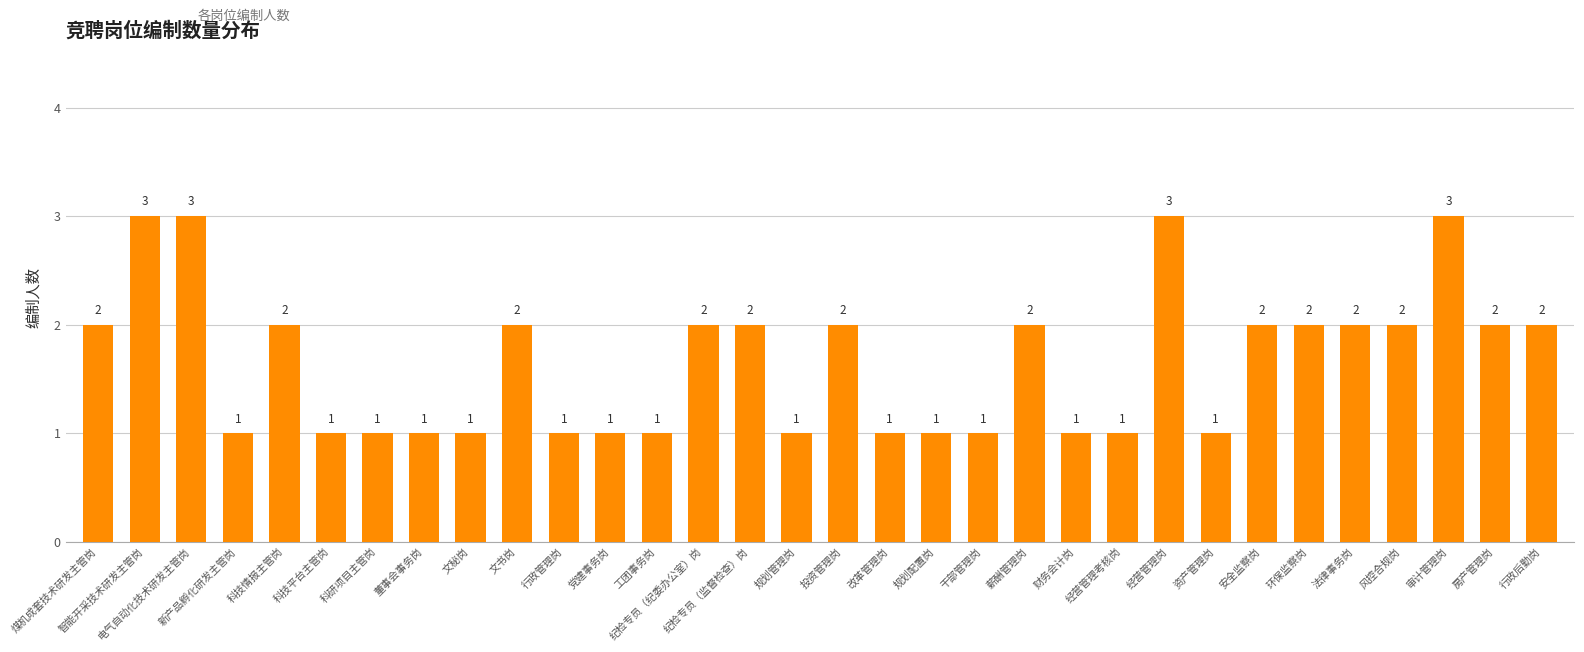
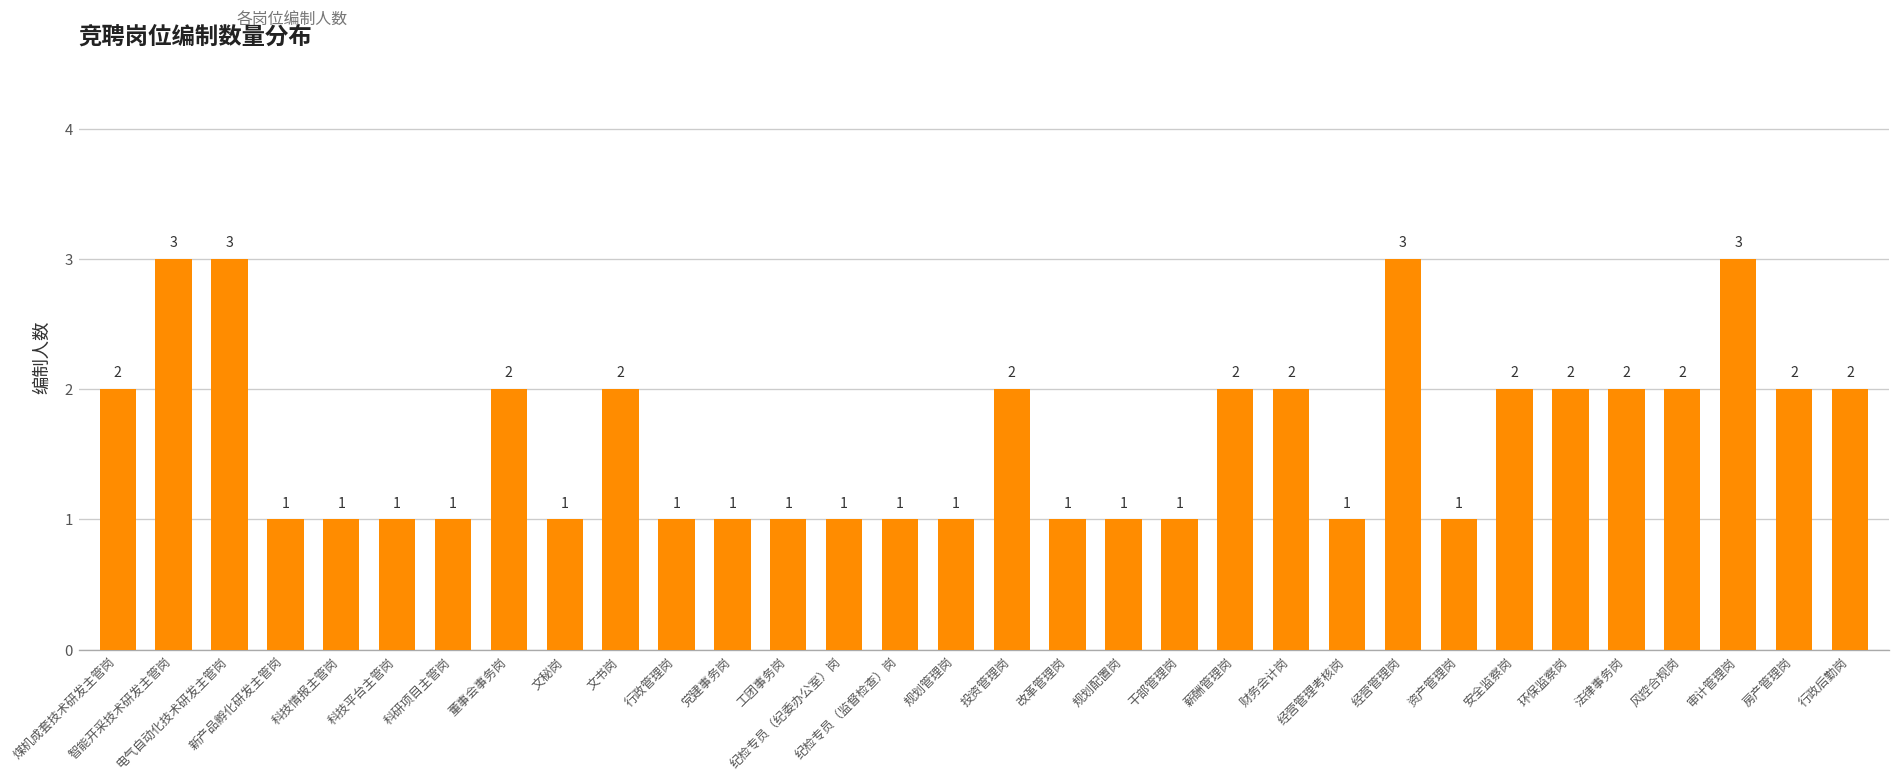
  {
    "煤机成套技术研发主管岗": 2,
    "智能开采技术研发主管岗": 3,
    "电气自动化技术研发主管岗": 3,
    "新产品孵化研发主管岗": 1,
-   "科技情报主管岗": 2,
+   "科技情报主管岗": 1,
    "科技平台主管岗": 1,
    "科研项目主管岗": 1,
-   "董事会事务岗": 1,
+   "董事会事务岗": 2,
    "文秘岗": 1,
    "文书岗": 2,
    "行政管理岗": 1,
    "党建事务岗": 1,
    "工团事务岗": 1,
-   "纪检专员（纪委办公室）岗": 2,
-   "纪检专员（监督检查）岗": 2,
+   "纪检专员（纪委办公室）岗": 1,
+   "纪检专员（监督检查）岗": 1,
    "规划管理岗": 1,
    "投资管理岗": 2,
    "改革管理岗": 1,
    "规划配置岗": 1,
    "干部管理岗": 1,
    "薪酬管理岗": 2,
-   "财务会计岗": 1,
+   "财务会计岗": 2,
    "经营管理考核岗": 1,
    "经营管理岗": 3,
    "资产管理岗": 1,
    "安全监察岗": 2,
    "环保监察岗": 2,
    "法律事务岗": 2,
    "风控合规岗": 2,
    "审计管理岗": 3,
    "房产管理岗": 2,
    "行政后勤岗": 2
  }
